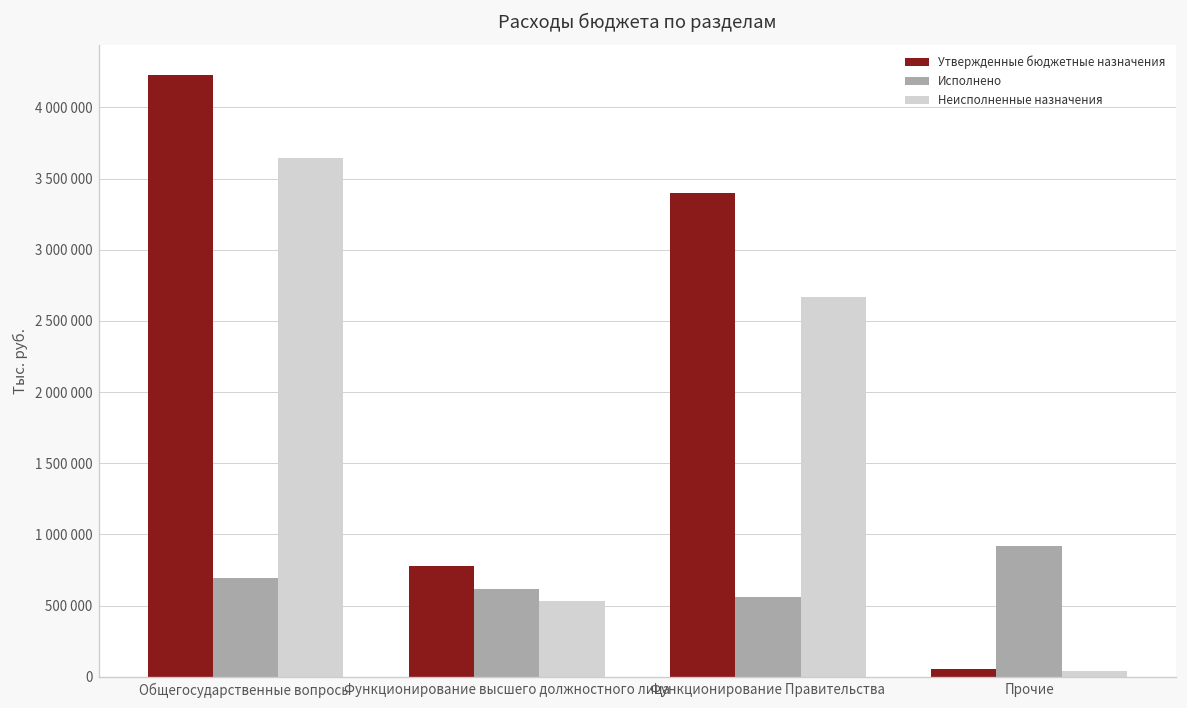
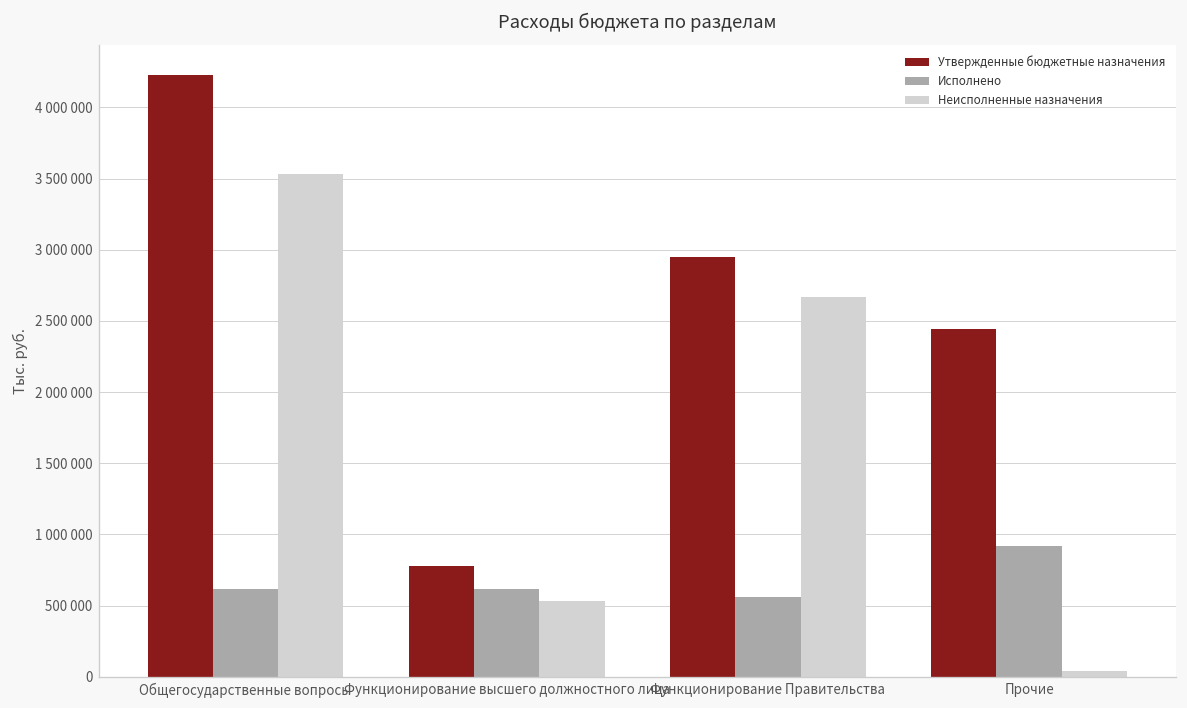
  {
    "Утвержденные бюджетные назначения": {
      "Общегосударственные вопросы": 4230000,
      "Функционирование высшего должностного лица": 780000,
-     "Функционирование Правительства": 3400000,
-     "Прочие": 50000
+     "Функционирование Правительства": 2950000,
+     "Прочие": 2440000
    },
    "Исполнено": {
-     "Общегосударственные вопросы": 690000,
+     "Общегосударственные вопросы": 620000,
      "Функционирование высшего должностного лица": 620000,
      "Функционирование Правительства": 560000,
      "Прочие": 920000
    },
    "Неисполненные назначения": {
-     "Общегосударственные вопросы": 3640000,
+     "Общегосударственные вопросы": 3530000,
      "Функционирование высшего должностного лица": 530000,
      "Функционирование Правительства": 2670000,
      "Прочие": 40000
    }
  }
